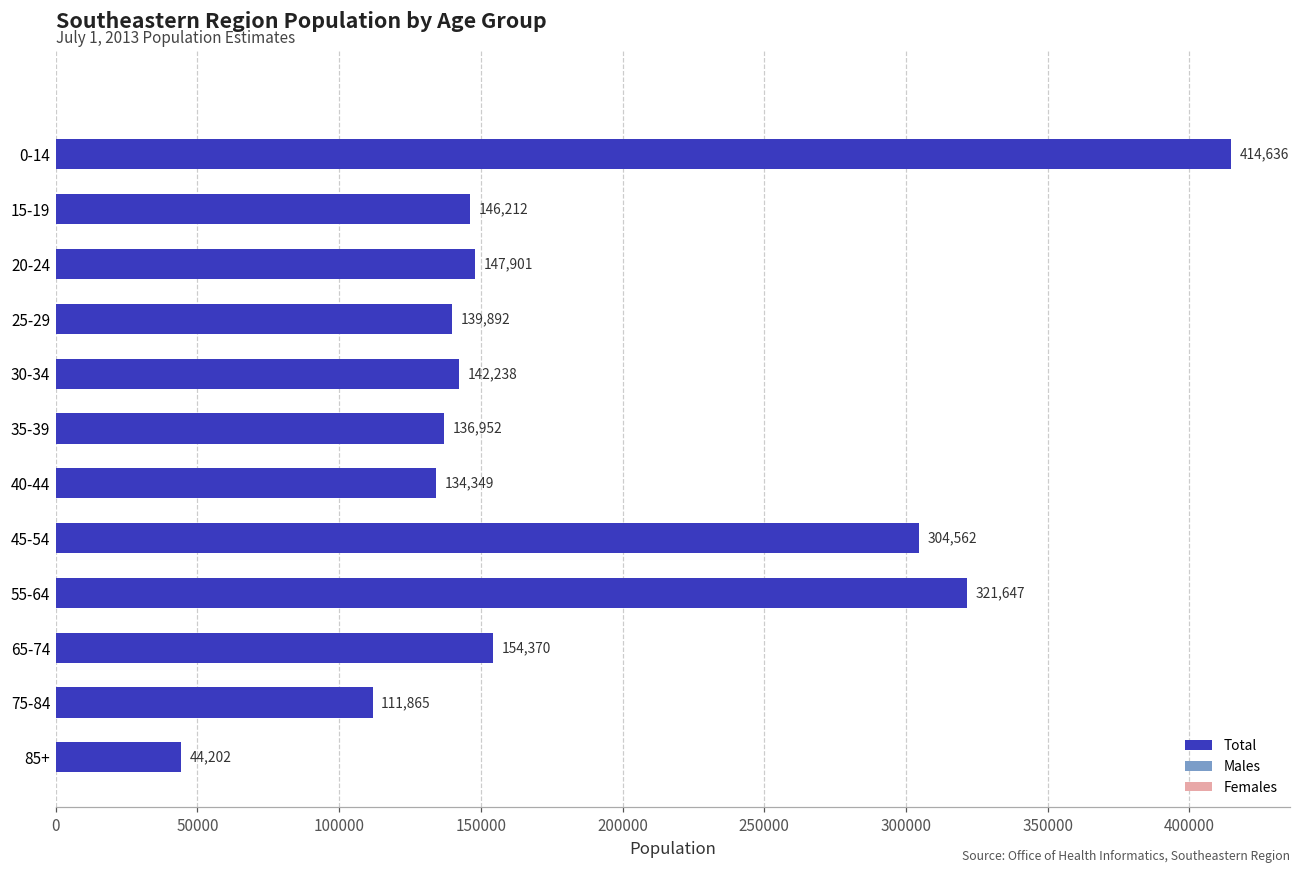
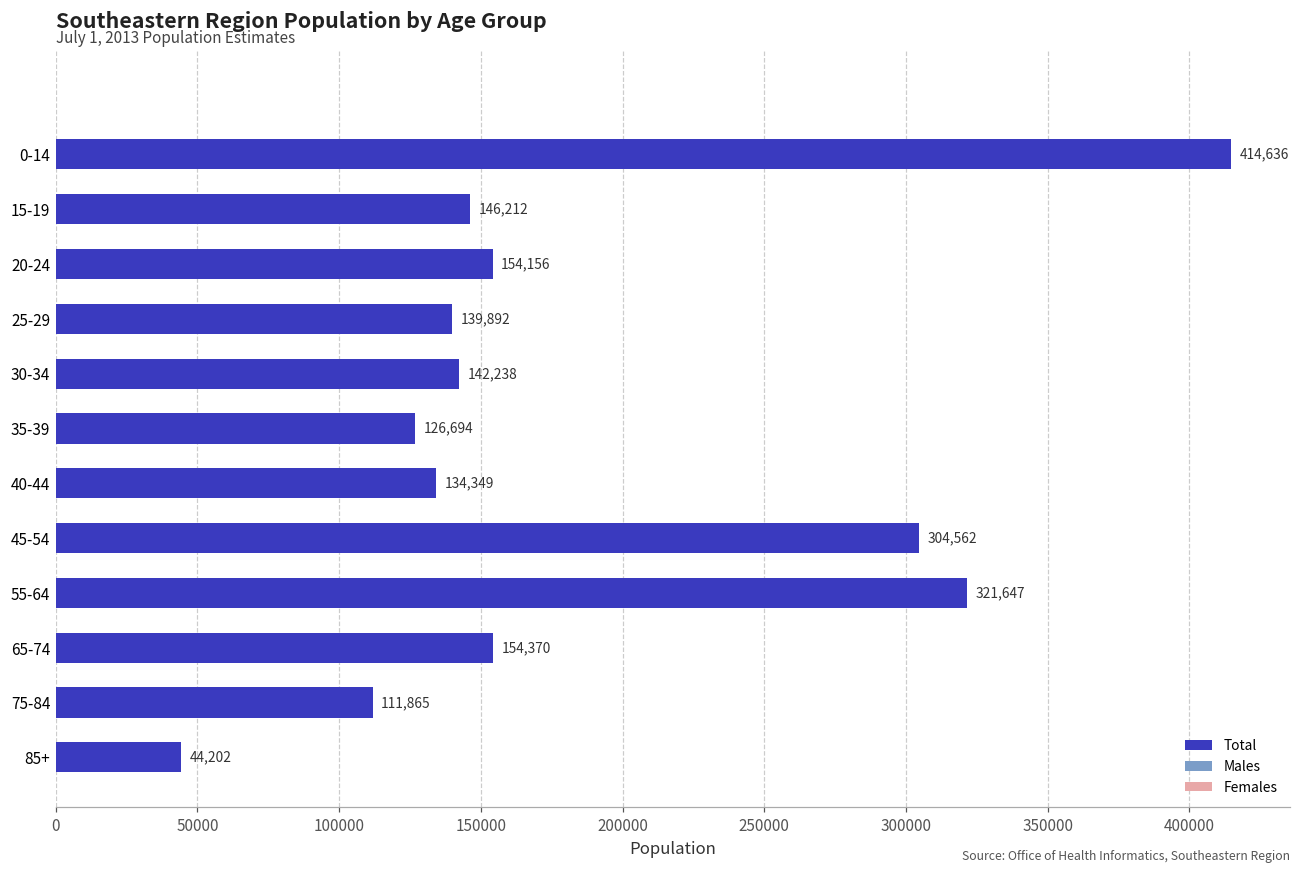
  {
    "Total": {
      "0-14": "414,636",
      "15-19": "146,212",
-     "20-24": "147,901",
+     "20-24": "154,156",
      "25-29": "139,892",
      "30-34": "142,238",
-     "35-39": "136,952",
+     "35-39": "126,694",
      "40-44": "134,349",
      "45-54": "304,562",
      "55-64": "321,647",
      "65-74": "154,370",
      "75-84": "111,865",
      "85+": "44,202"
    }
  }
